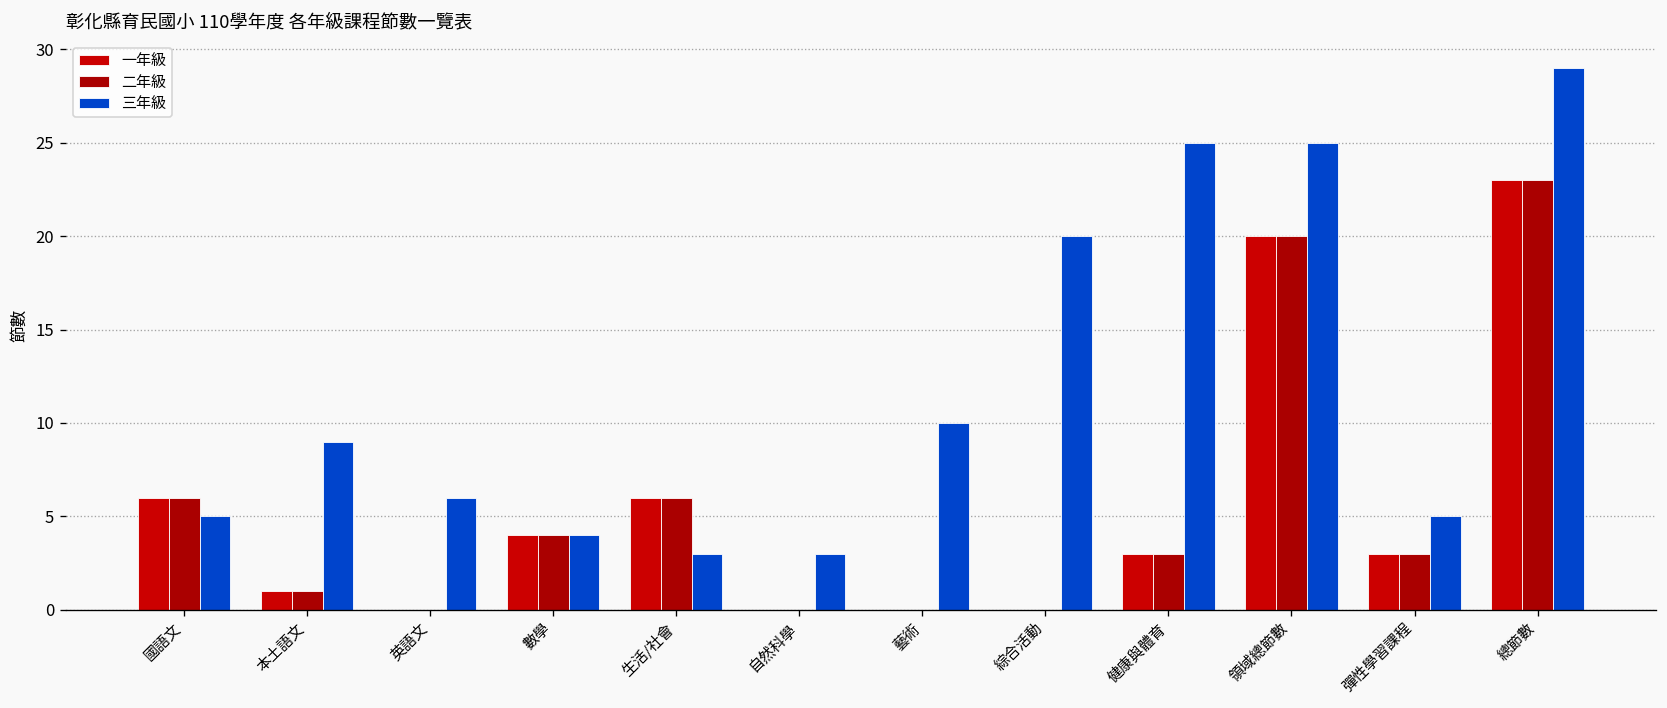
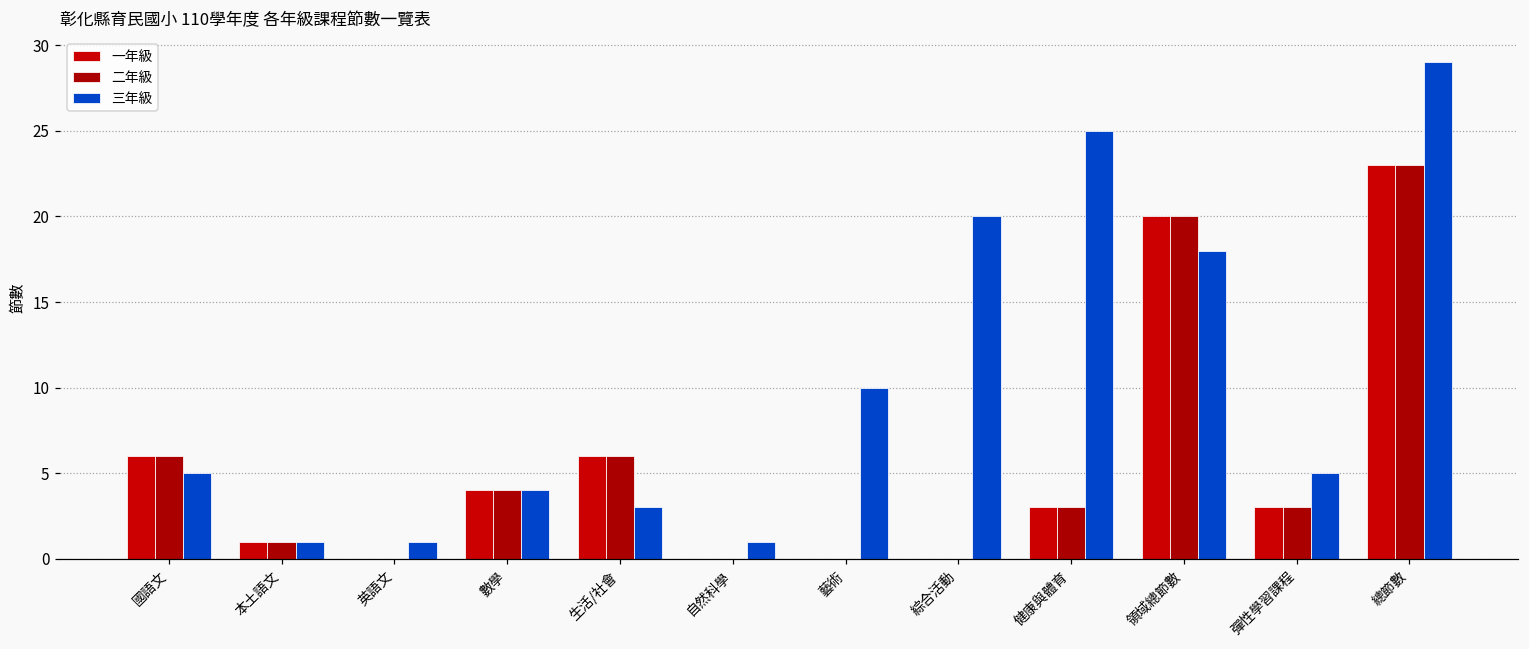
  {
    "三年級": {
      "國語文": 5,
-     "本土語文": 9,
-     "英語文": 6,
+     "本土語文": 1,
+     "英語文": 1,
      "數學": 4,
      "生活/社會": 3,
-     "自然科學": 3,
+     "自然科學": 1,
      "藝術": 10,
      "綜合活動": 20,
      "健康與體育": 25,
-     "領域總節數": 25,
+     "領域總節數": 18,
      "彈性學習課程": 5,
      "總節數": 29
    }
  }
